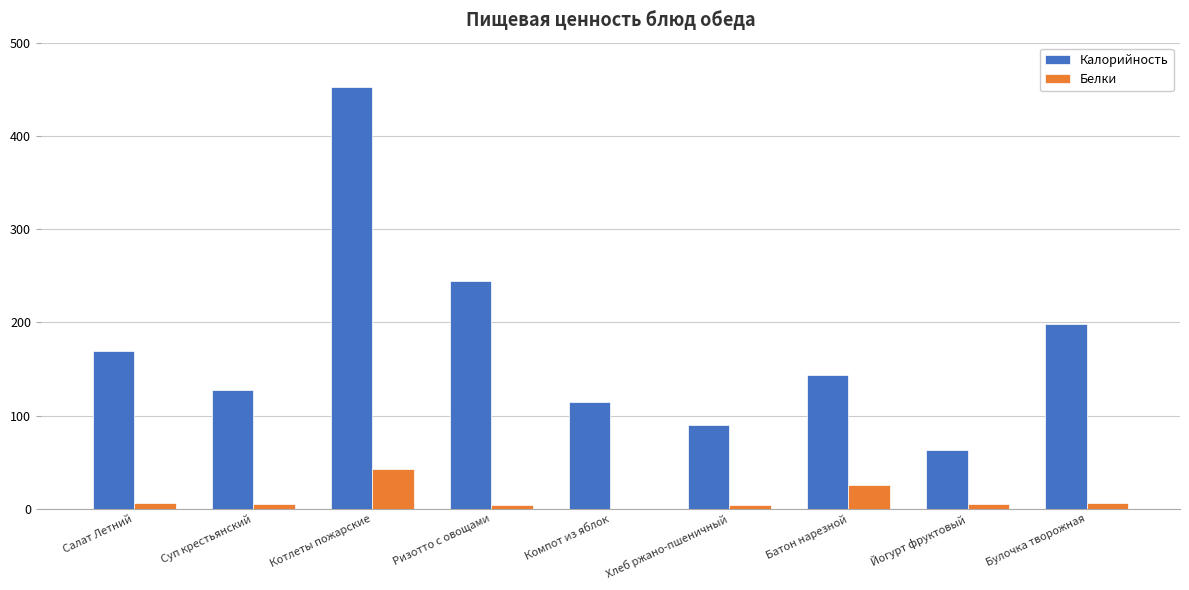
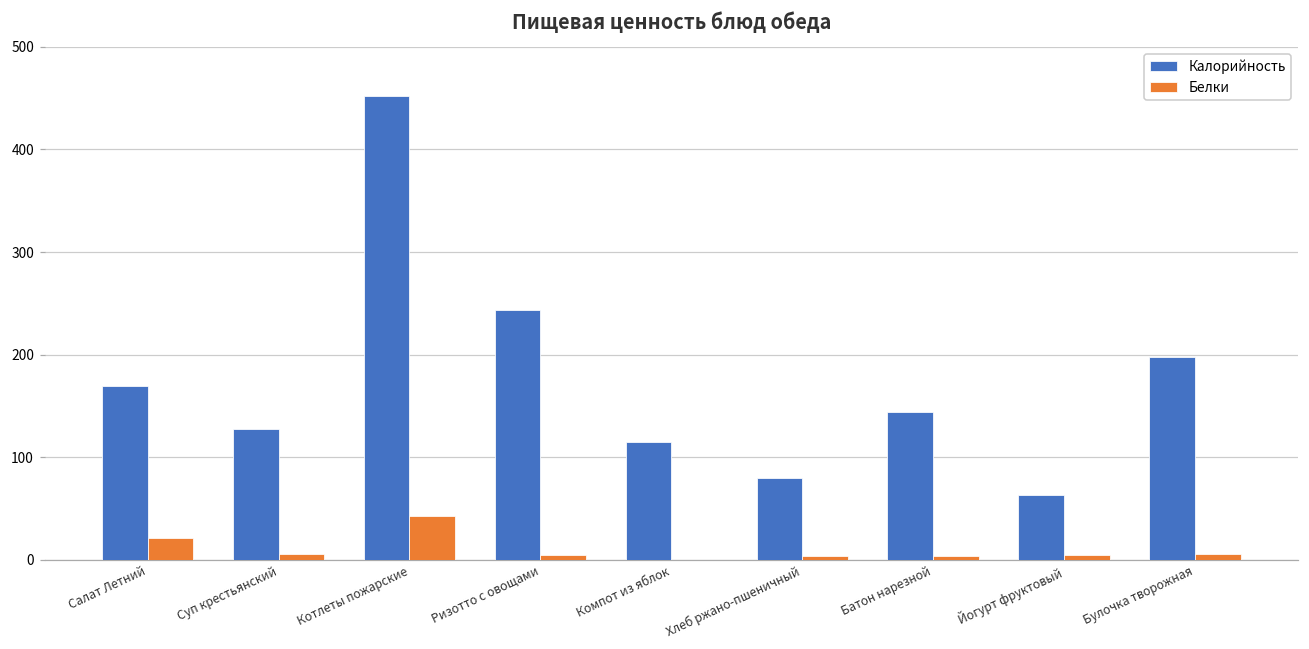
  {
    "Калорийность": {
      "Салат Летний": 170,
      "Суп крестьянский": 130,
      "Котлеты пожарские": 450,
      "Ризотто с овощами": 240,
      "Компот из яблок": 120,
-     "Хлеб ржано-пшеничный": 90,
+     "Хлеб ржано-пшеничный": 80,
      "Батон нарезной": 140,
      "Йогурт фруктовый": 60,
      "Булочка творожная": 200
    },
    "Белки": {
-     "Салат Летний": 10,
+     "Салат Летний": 20,
      "Суп крестьянский": 10,
      "Котлеты пожарские": 40,
      "Ризотто с овощами": 0,
      "Хлеб ржано-пшеничный": 0,
-     "Батон нарезной": 30,
+     "Батон нарезной": 0,
      "Йогурт фруктовый": 10,
      "Булочка творожная": 10
    }
  }
